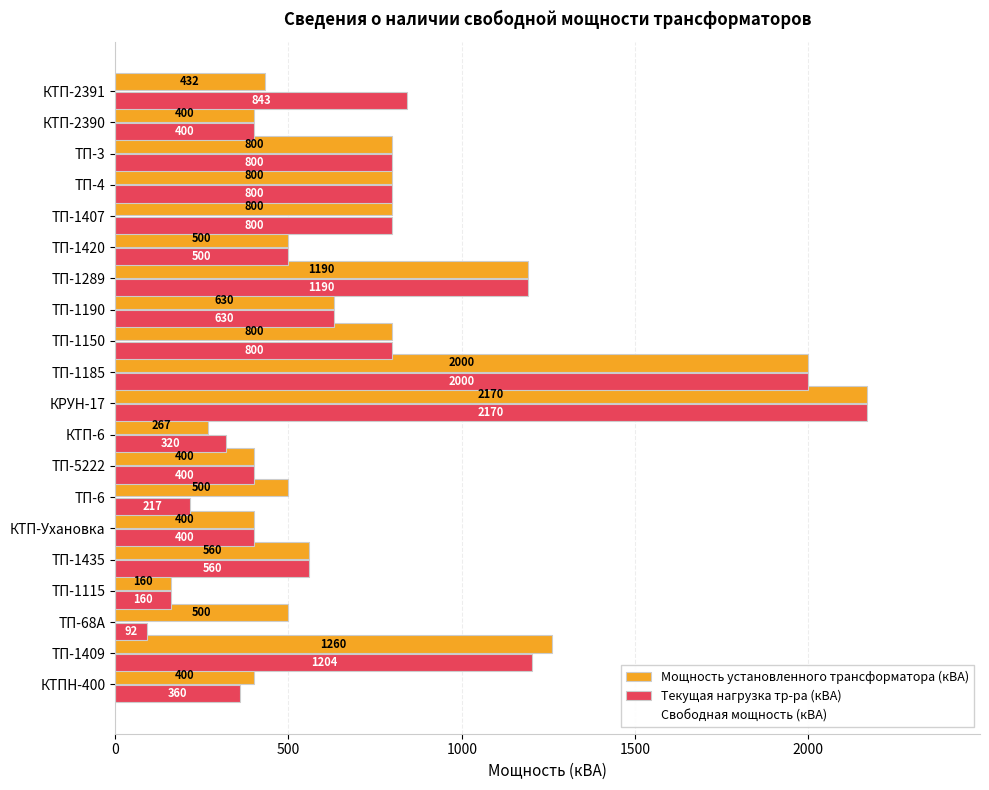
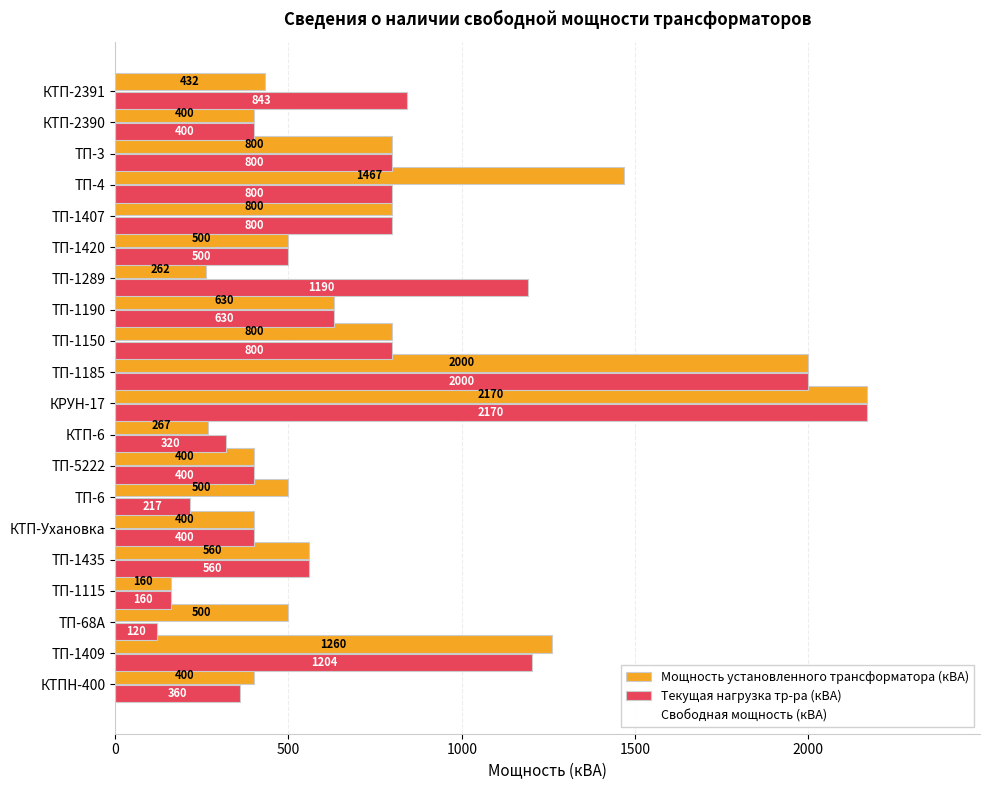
  {
    "Мощность установленного трансформатора (кВА)": {
      "КТП-2391": 432,
      "КТП-2390": 400,
      "ТП-3": 800,
-     "ТП-4": 800,
+     "ТП-4": 1467,
      "ТП-1407": 800,
      "ТП-1420": 500,
-     "ТП-1289": 1190,
+     "ТП-1289": 262,
      "ТП-1190": 630,
      "ТП-1150": 800,
      "ТП-1185": 2000,
      "КРУН-17": 2170,
      "КТП-6": 267,
      "ТП-5222": 400,
      "ТП-6": 500,
      "КТП-Ухановка": 400,
      "ТП-1435": 560,
      "ТП-1115": 160,
      "ТП-68А": 500,
      "ТП-1409": 1260,
      "КТПН-400": 400
    },
    "Текущая нагрузка тр-ра (кВА)": {
      "КТП-2391": 843,
      "КТП-2390": 400,
      "ТП-3": 800,
      "ТП-4": 800,
      "ТП-1407": 800,
      "ТП-1420": 500,
      "ТП-1289": 1190,
      "ТП-1190": 630,
      "ТП-1150": 800,
      "ТП-1185": 2000,
      "КРУН-17": 2170,
      "КТП-6": 320,
      "ТП-5222": 400,
      "ТП-6": 217,
      "КТП-Ухановка": 400,
      "ТП-1435": 560,
      "ТП-1115": 160,
-     "ТП-68А": 92,
+     "ТП-68А": 120,
      "ТП-1409": 1204,
      "КТПН-400": 360
    },
    "Свободная мощность (кВА)": {
      "КТП-2391": 0,
      "КТП-2390": 0,
      "ТП-3": 0,
      "ТП-4": 0,
      "ТП-1407": 0,
      "ТП-1420": 0,
      "ТП-1289": 0,
      "ТП-1190": 0,
      "ТП-1150": 0,
      "ТП-1185": 0,
      "КРУН-17": 0,
      "КТП-6": 0,
      "ТП-5222": 0,
      "ТП-6": 0,
      "КТП-Ухановка": 0,
      "ТП-1435": 0,
      "ТП-1115": 0,
      "ТП-68А": 0,
      "ТП-1409": 0,
      "КТПН-400": 0
    }
  }
